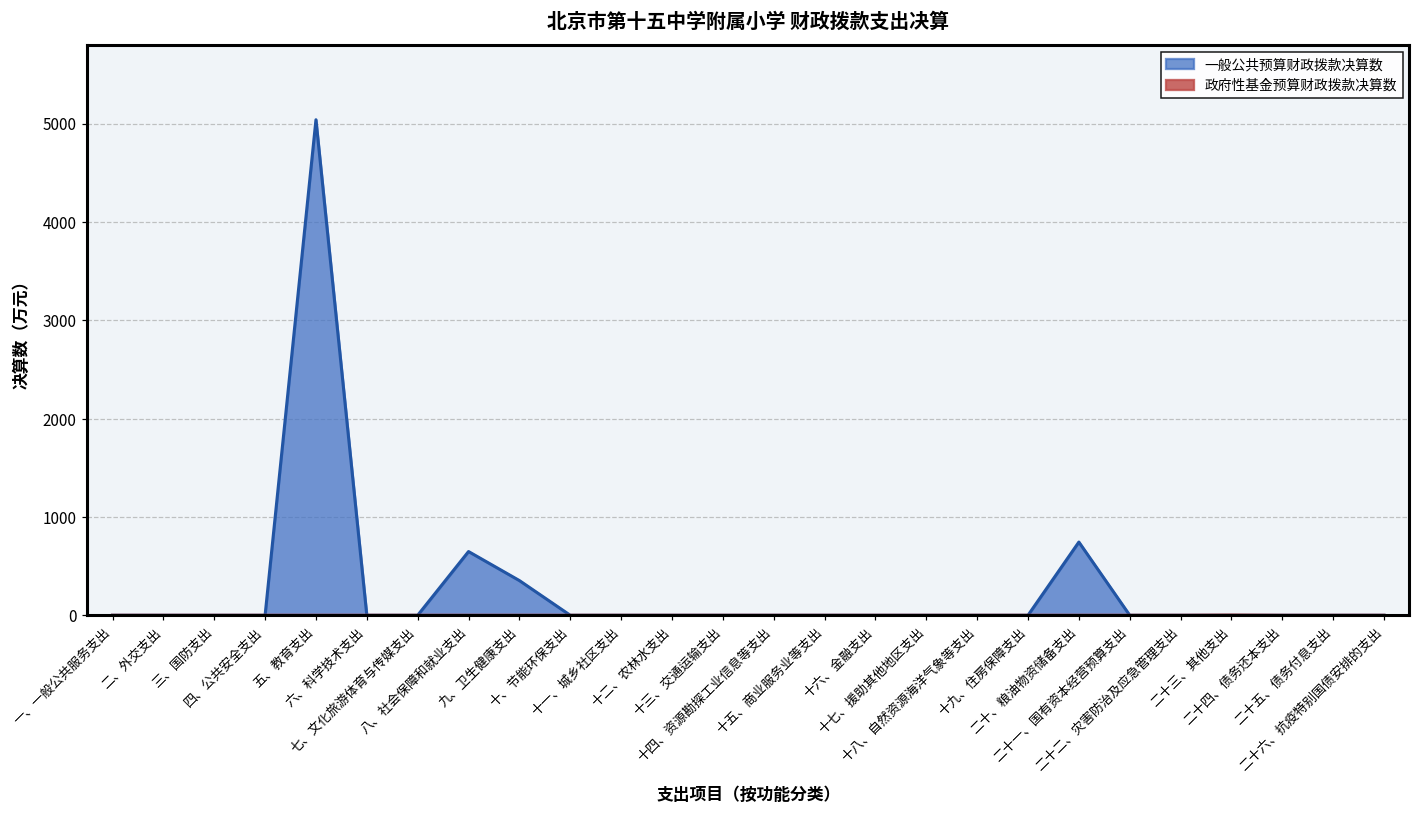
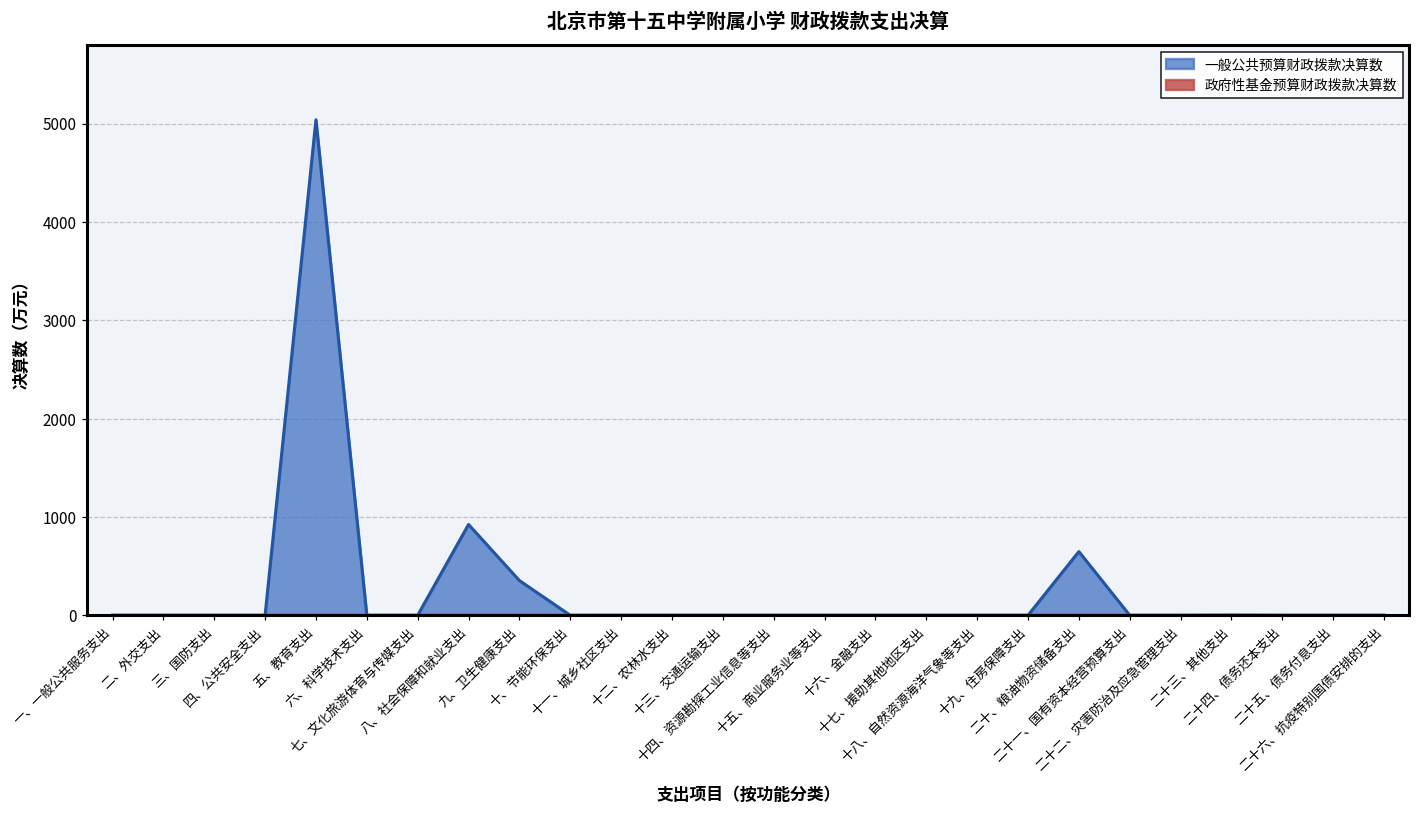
  {
    "一般公共预算财政拨款决算数": {
      "五、教育支出": 5000,
-     "八、社会保障和就业支出": 600,
+     "八、社会保障和就业支出": 900,
      "九、卫生健康支出": 400,
-     "二十、粮油物资储备支出": 700
+     "二十、粮油物资储备支出": 600
    },
    "政府性基金预算财政拨款决算数": {
      "五、教育支出": 0,
      "八、社会保障和就业支出": 0,
      "九、卫生健康支出": 0,
      "二十、粮油物资储备支出": 0
    }
  }
